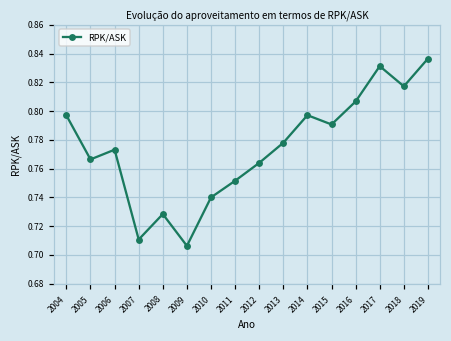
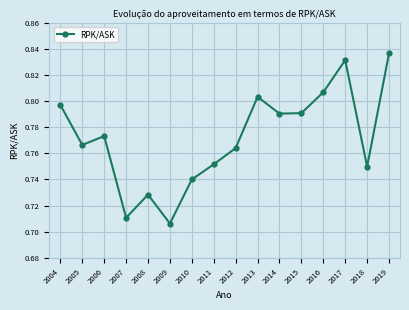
  {
    "2004": 0.797,
    "2005": 0.766,
    "2006": 0.773,
    "2007": 0.711,
    "2008": 0.728,
    "2009": 0.706,
    "2010": 0.740,
    "2011": 0.752,
    "2012": 0.764,
-   "2013": 0.778,
-   "2014": 0.797,
+   "2013": 0.803,
+   "2014": 0.790,
    "2015": 0.791,
    "2016": 0.807,
    "2017": 0.831,
-   "2018": 0.817,
+   "2018": 0.750,
    "2019": 0.837
  }
